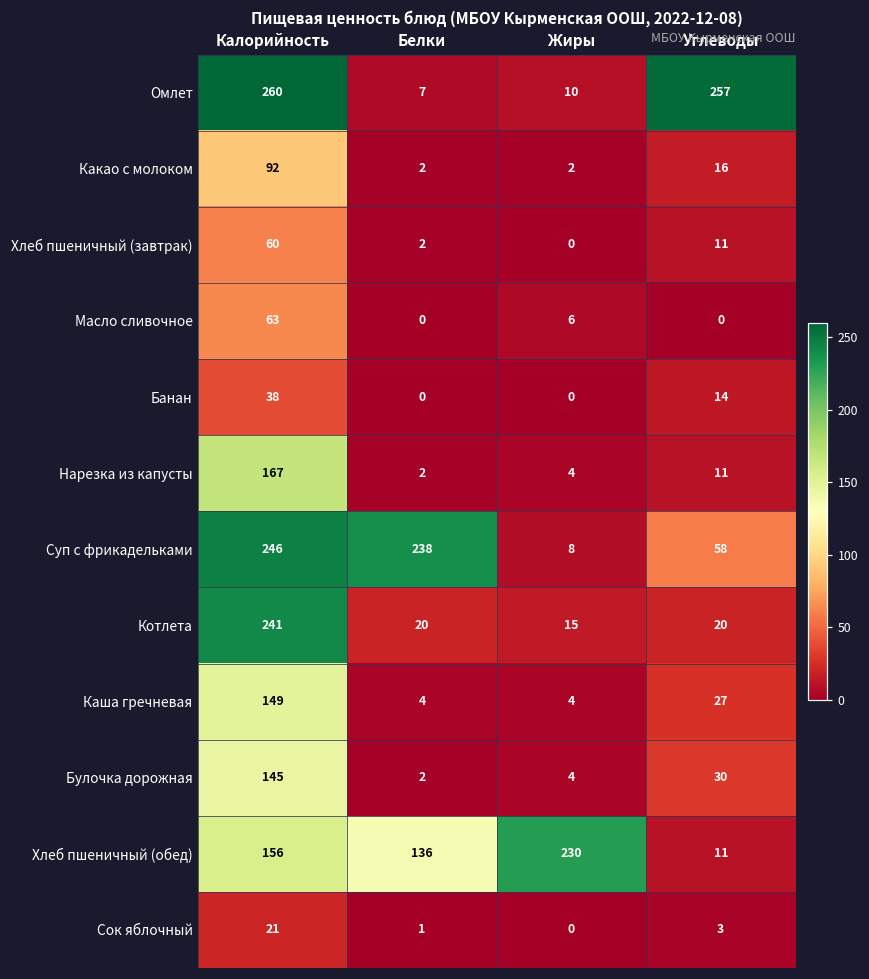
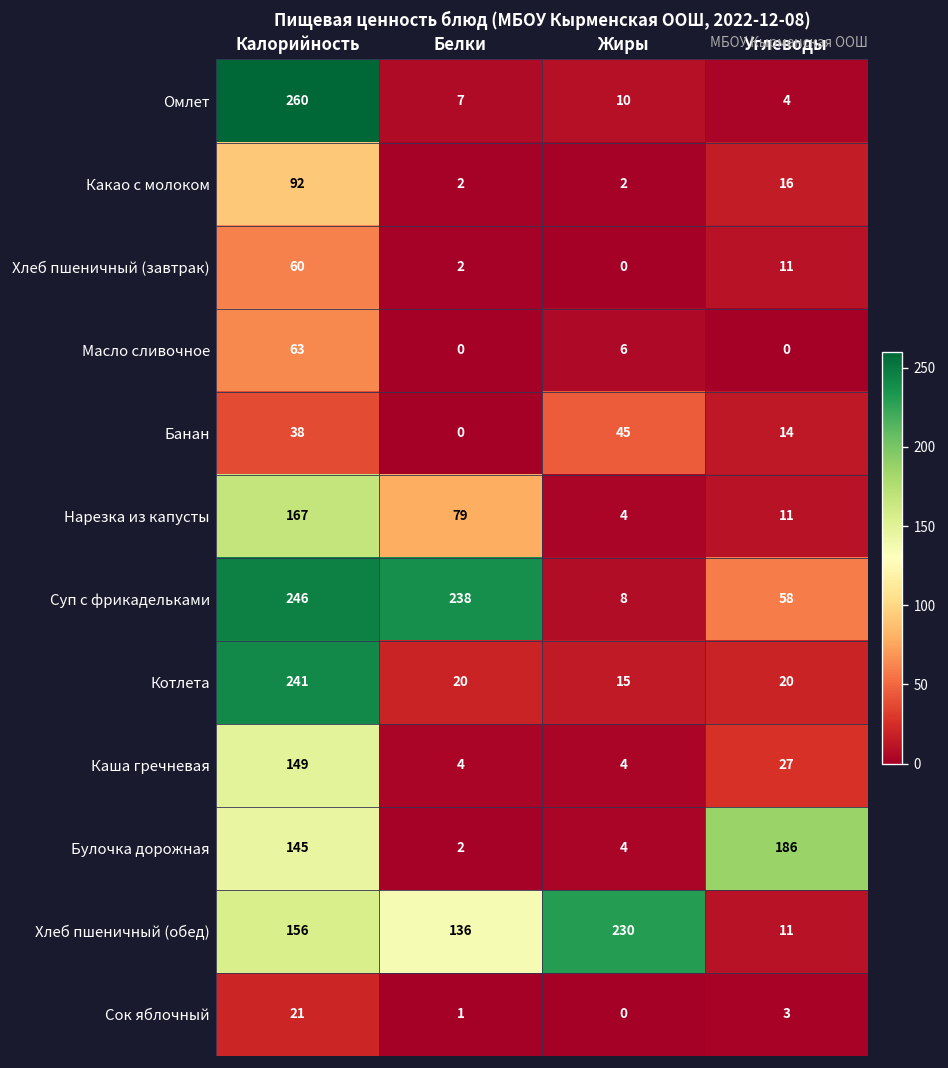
  {
    "Омлет": {
      "Калорийность": 260,
      "Белки": 7,
      "Жиры": 10,
-     "Углеводы": 257
+     "Углеводы": 4
    },
    "Какао с молоком": {
      "Калорийность": 92,
      "Белки": 2,
      "Жиры": 2,
      "Углеводы": 16
    },
    "Хлеб пшеничный (завтрак)": {
      "Калорийность": 60,
      "Белки": 2,
      "Жиры": 0,
      "Углеводы": 11
    },
    "Масло сливочное": {
      "Калорийность": 63,
      "Белки": 0,
      "Жиры": 6,
      "Углеводы": 0
    },
    "Банан": {
      "Калорийность": 38,
      "Белки": 0,
-     "Жиры": 0,
+     "Жиры": 45,
      "Углеводы": 14
    },
    "Нарезка из капусты": {
      "Калорийность": 167,
-     "Белки": 2,
+     "Белки": 79,
      "Жиры": 4,
      "Углеводы": 11
    },
    "Суп с фрикадельками": {
      "Калорийность": 246,
      "Белки": 238,
      "Жиры": 8,
      "Углеводы": 58
    },
    "Котлета": {
      "Калорийность": 241,
      "Белки": 20,
      "Жиры": 15,
      "Углеводы": 20
    },
    "Каша гречневая": {
      "Калорийность": 149,
      "Белки": 4,
      "Жиры": 4,
      "Углеводы": 27
    },
    "Булочка дорожная": {
      "Калорийность": 145,
      "Белки": 2,
      "Жиры": 4,
-     "Углеводы": 30
+     "Углеводы": 186
    },
    "Хлеб пшеничный (обед)": {
      "Калорийность": 156,
      "Белки": 136,
      "Жиры": 230,
      "Углеводы": 11
    },
    "Сок яблочный": {
      "Калорийность": 21,
      "Белки": 1,
      "Жиры": 0,
      "Углеводы": 3
    }
  }
